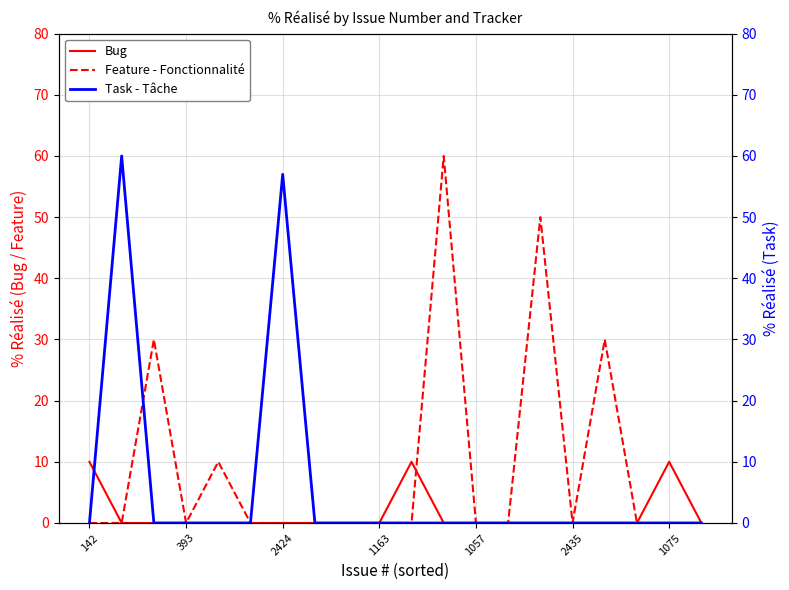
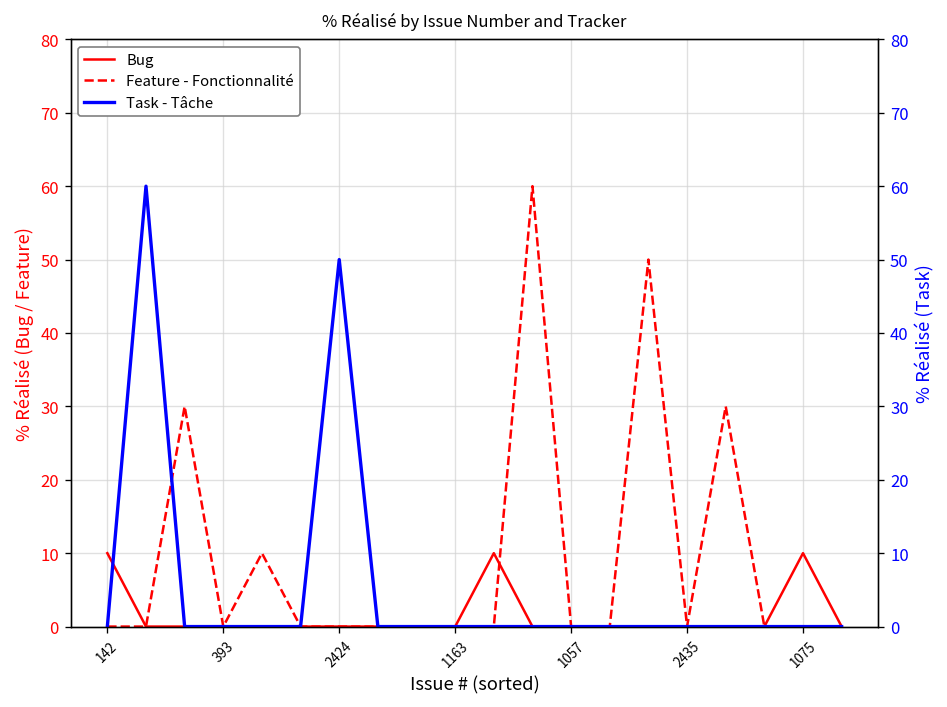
  {
    "Task - Tâche": {
      "142": 0,
      "393": 0,
-     "2424": 57,
+     "2424": 50,
      "1163": 0,
      "1057": 0,
      "2435": 0,
      "1075": 0
    }
  }
